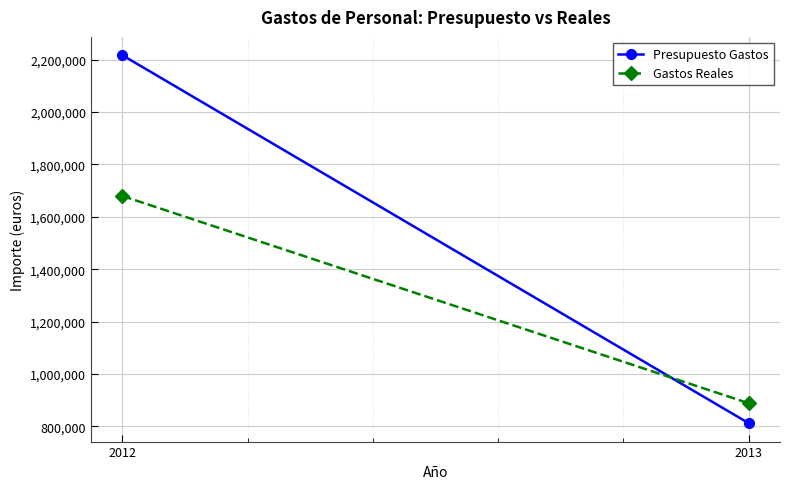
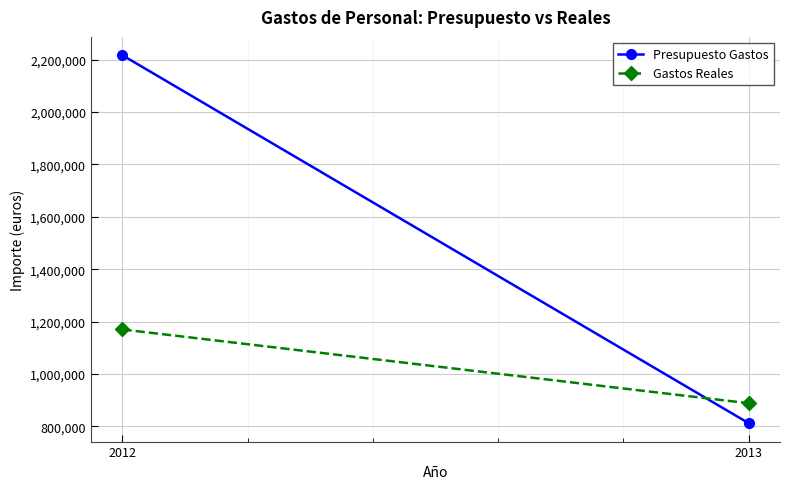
  {
    "Presupuesto Gastos": {
      "2012": "2,220,000",
      "2013": "810,000"
    },
    "Gastos Reales": {
-     "2012": "1,680,000",
+     "2012": "1,170,000",
      "2013": "890,000"
    }
  }
